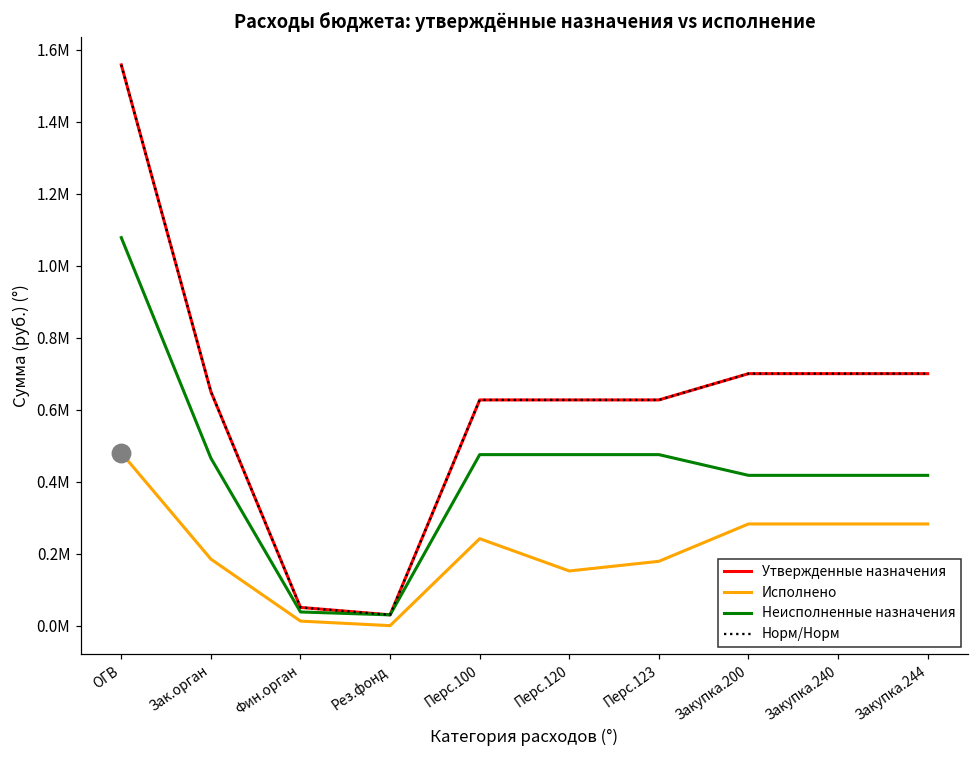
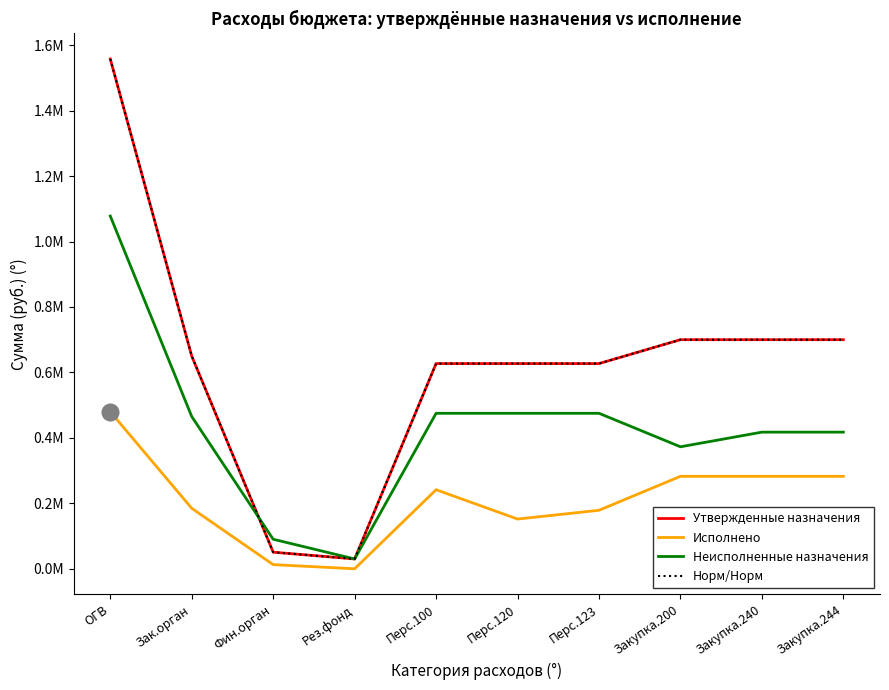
  {
    "Норм/Норм": {
      "ОГВ": 1560000,
      "Зак.орган": 650000,
      "Фин.орган": 50000,
      "Перс.100": 630000,
      "Перс.120": 630000,
      "Перс.123": 630000,
      "Закупка.200": 700000,
      "Закупка.240": 700000,
      "Закупка.244": 700000
    },
    "Исполнено": {
      "Зак.орган": 180000,
      "Фин.орган": 10000,
      "Рез.фонд": 0,
      "Перс.100": 240000,
      "Перс.120": 150000,
      "Перс.123": 180000,
      "Закупка.200": 280000,
      "Закупка.240": 280000,
      "Закупка.244": 280000
    },
    "Неисполненные назначения": {
      "ОГВ": 1080000,
      "Зак.орган": 470000,
-     "Фин.орган": 40000,
+     "Фин.орган": 90000,
      "Перс.100": 480000,
      "Перс.120": 480000,
      "Перс.123": 480000,
-     "Закупка.200": 420000,
+     "Закупка.200": 370000,
      "Закупка.240": 420000,
      "Закупка.244": 420000
    }
  }
